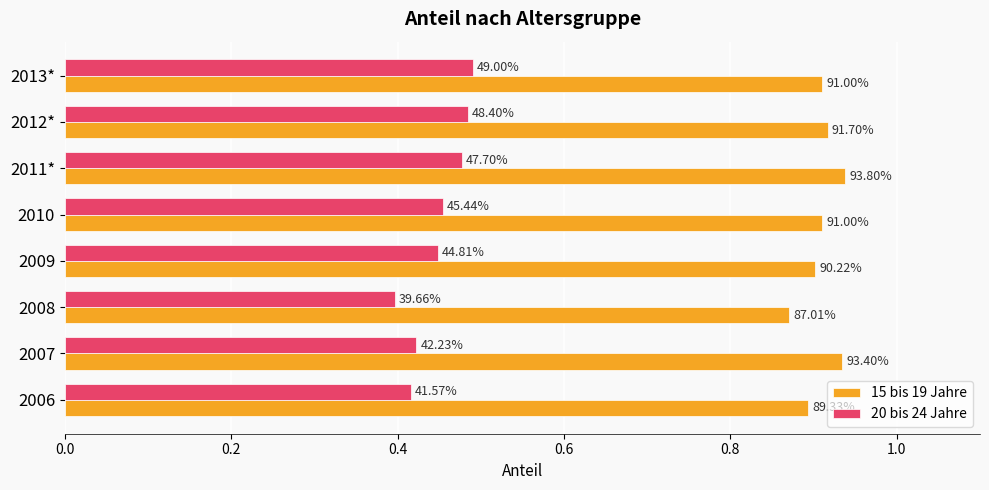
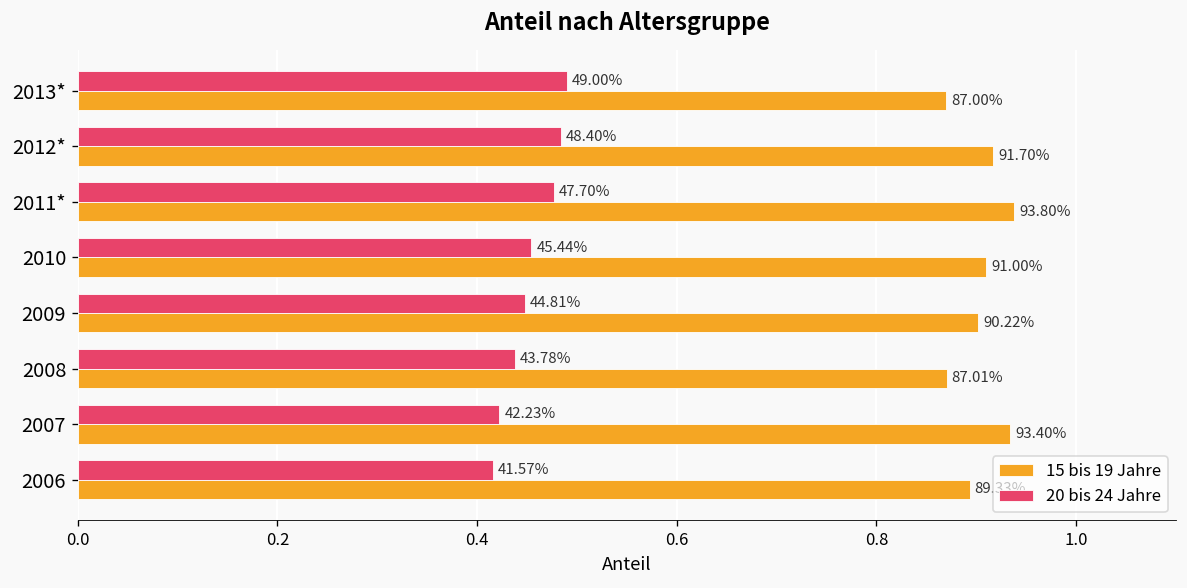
  {
    "15 bis 19 Jahre": {
-     "2013*": "91.00%",
+     "2013*": "87.00%",
      "2012*": "91.70%",
      "2011*": "93.80%",
      "2010": "91.00%",
      "2009": "90.22%",
      "2008": "87.01%",
      "2007": "93.40%"
    },
    "20 bis 24 Jahre": {
      "2013*": "49.00%",
      "2012*": "48.40%",
      "2011*": "47.70%",
      "2010": "45.44%",
      "2009": "44.81%",
-     "2008": "39.66%",
+     "2008": "43.78%",
      "2007": "42.23%",
      "2006": "41.57%"
    }
  }
